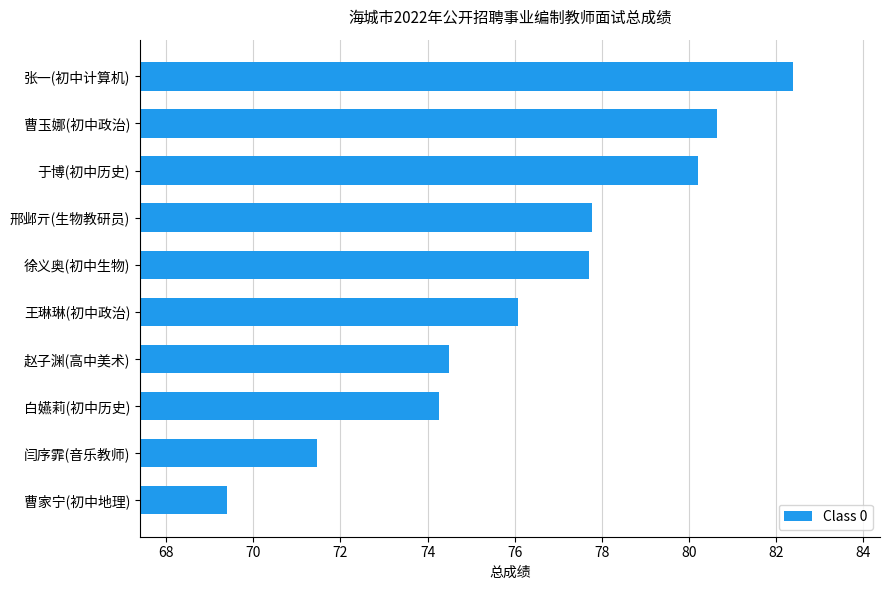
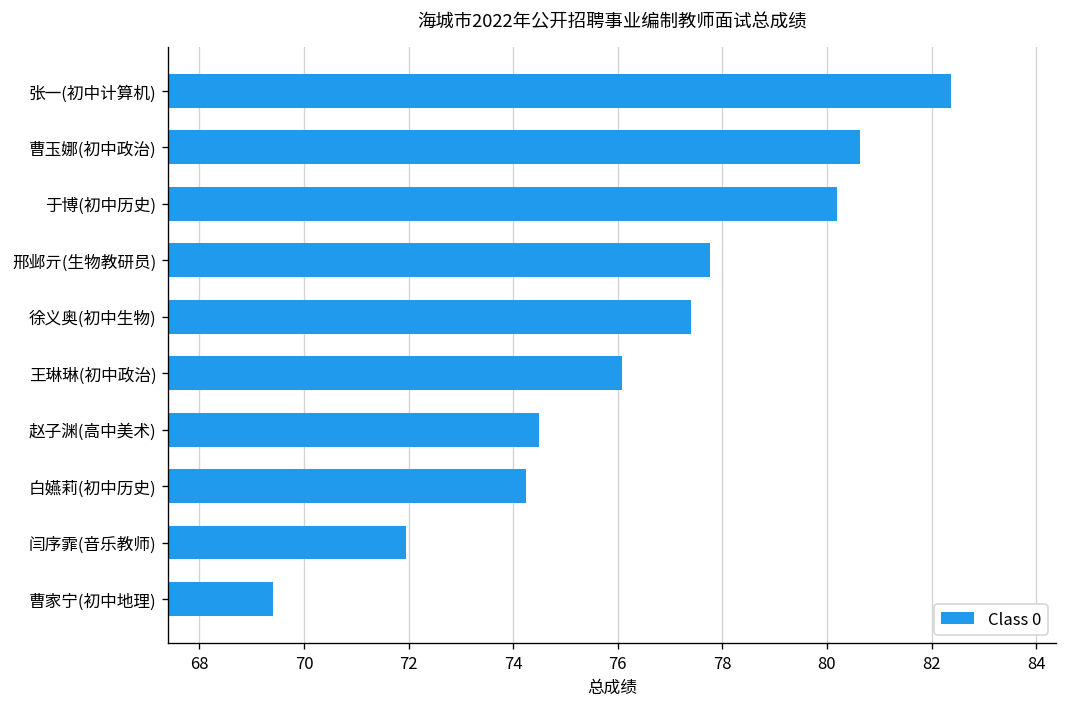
  {
    "张一(初中计算机)": 82.4,
    "曹玉娜(初中政治)": 80.6,
    "于博(初中历史)": 80.2,
    "邢邺亓(生物教研员)": 77.8,
-   "徐义奥(初中生物)": 77.7,
+   "徐义奥(初中生物)": 77.4,
    "王琳琳(初中政治)": 76.1,
    "赵子渊(高中美术)": 74.5,
    "白嬿莉(初中历史)": 74.3,
-   "闫序霏(音乐教师)": 71.5,
+   "闫序霏(音乐教师)": 72.0,
    "曹家宁(初中地理)": 69.4
  }
